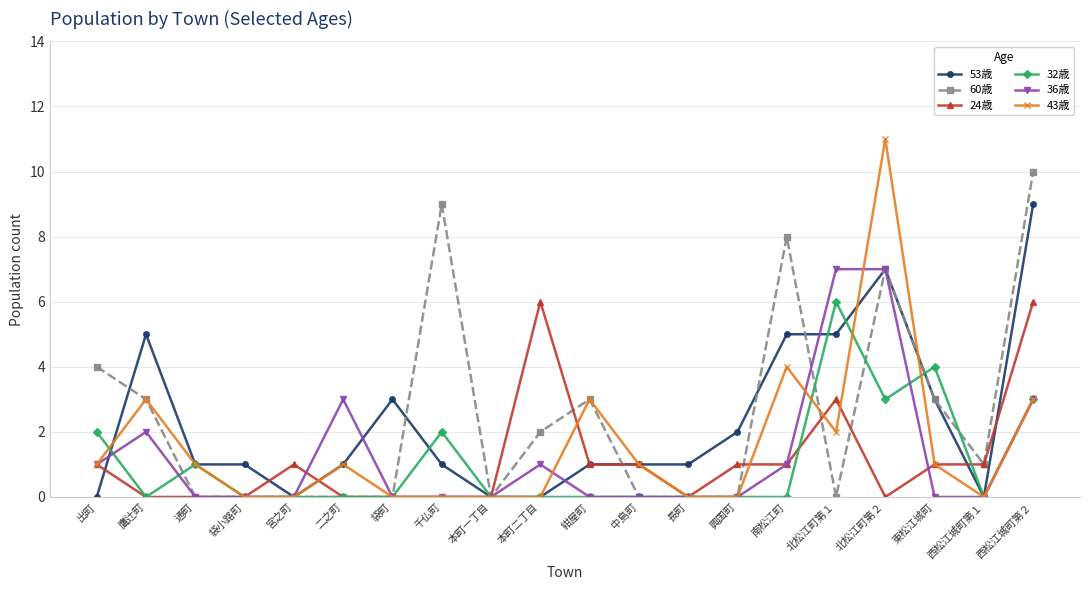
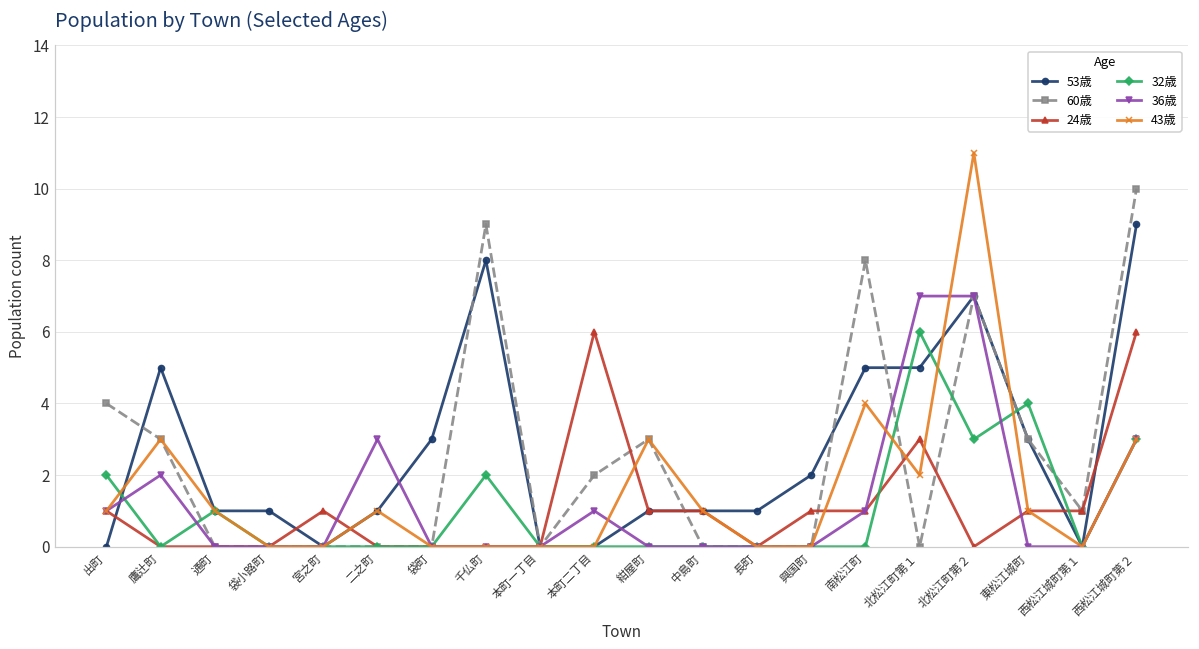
  {
    "53歳": {
      "出町": 0,
      "鷹辻町": 5,
      "袋小路町": 1,
      "袋町": 3,
-     "千仏町": 1,
+     "千仏町": 8,
      "長町": 1,
      "興国町": 2,
      "南松江町": 5,
      "北松江町第１": 5,
      "西松江城町第２": 9
    },
    "60歳": {
      "出町": 4,
      "千仏町": 9,
      "本町二丁目": 2,
      "南松江町": 8,
      "北松江町第１": 0,
      "西松江城町第２": 10
    },
    "24歳": {
      "宮之町": 1,
      "本町二丁目": 6,
      "興国町": 1,
      "北松江町第１": 3,
      "北松江町第２": 0,
      "西松江城町第２": 6
    },
    "32歳": {
      "出町": 2,
      "千仏町": 2,
      "南松江町": 0,
      "北松江町第１": 6,
      "北松江町第２": 3,
      "東松江城町": 4
    },
    "36歳": {
      "鷹辻町": 2,
      "二之町": 3,
      "本町二丁目": 1,
      "北松江町第１": 7,
      "東松江城町": 0
    },
    "43歳": {
      "南松江町": 4,
      "北松江町第１": 2,
      "北松江町第２": 11
    }
  }
